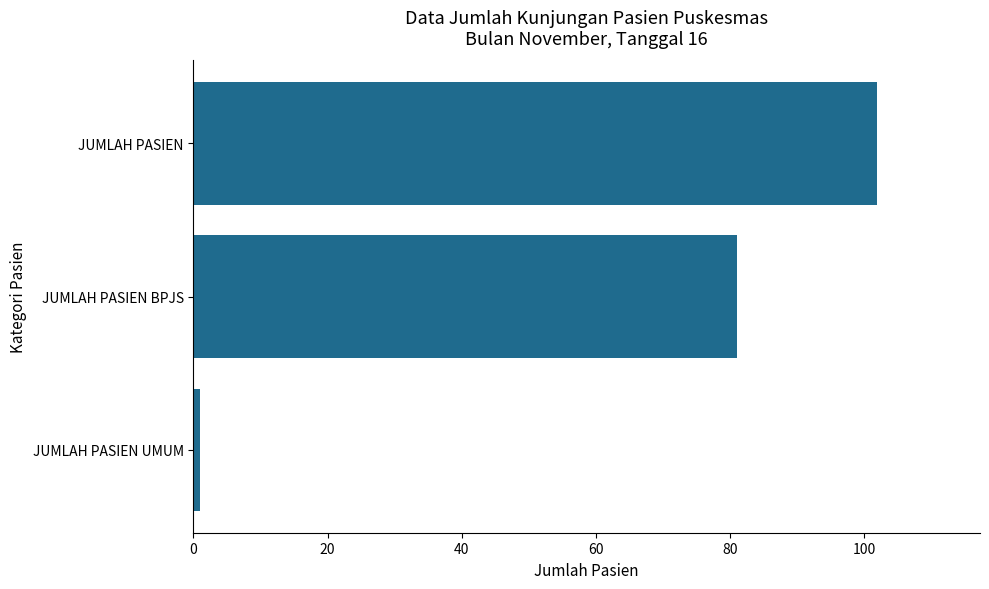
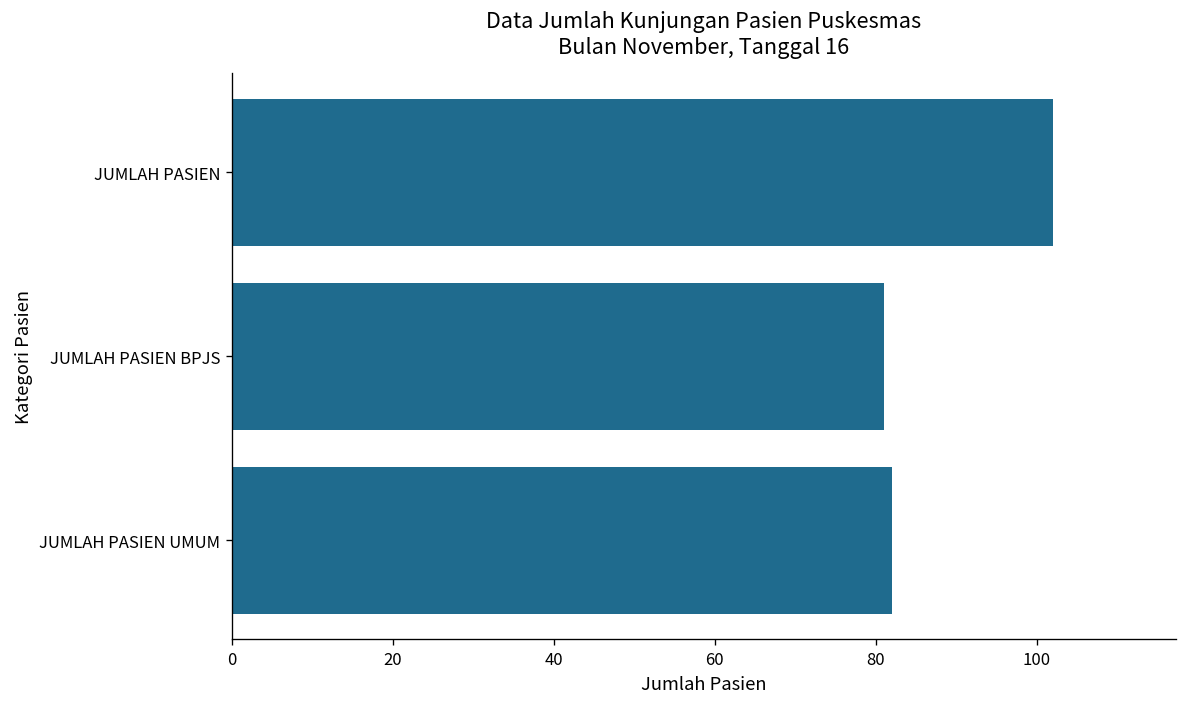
  {
    "JUMLAH PASIEN": 102,
    "JUMLAH PASIEN BPJS": 81,
-   "JUMLAH PASIEN UMUM": 1
+   "JUMLAH PASIEN UMUM": 82
  }
